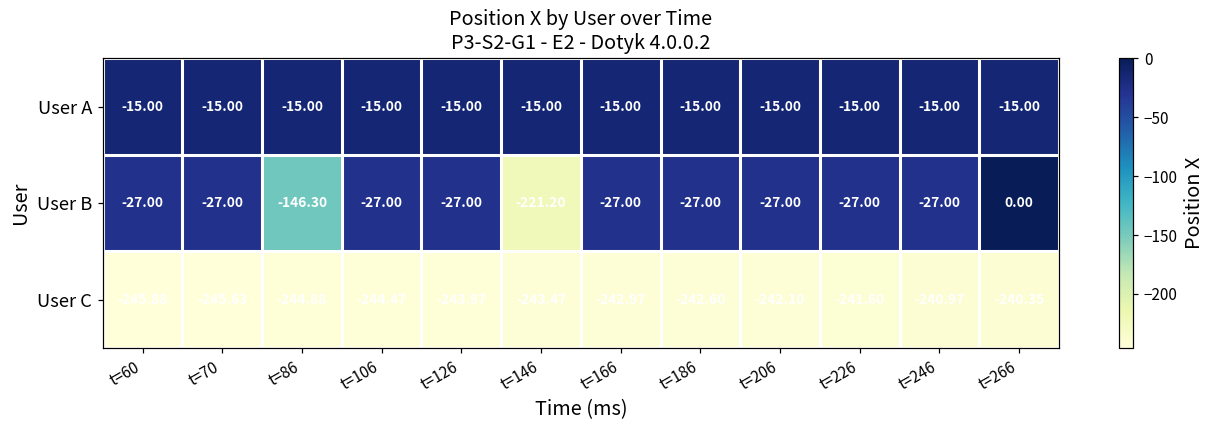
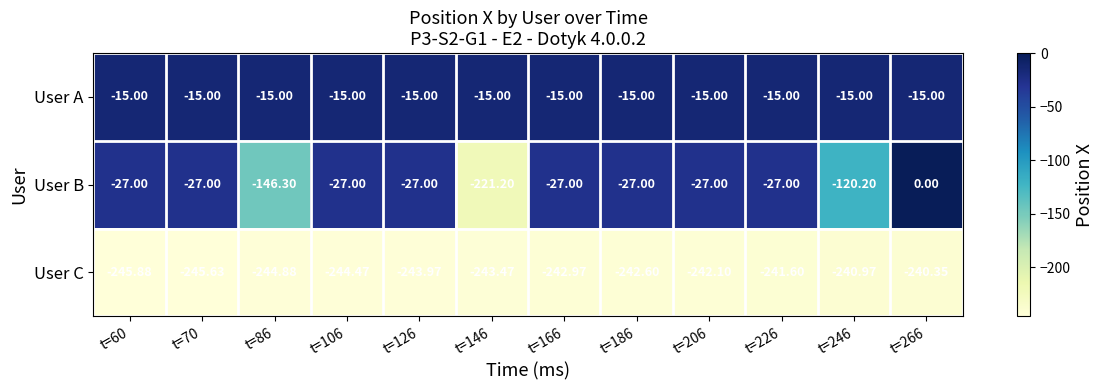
  {
    "User A": {
      "t=60": -15.00,
      "t=70": -15.00,
      "t=86": -15.00,
      "t=106": -15.00,
      "t=126": -15.00,
      "t=146": -15.00,
      "t=166": -15.00,
      "t=186": -15.00,
      "t=206": -15.00,
      "t=226": -15.00,
      "t=246": -15.00,
      "t=266": -15.00
    },
    "User B": {
      "t=60": -27.00,
      "t=70": -27.00,
      "t=86": -146.30,
      "t=106": -27.00,
      "t=126": -27.00,
      "t=146": -221.20,
      "t=166": -27.00,
      "t=186": -27.00,
      "t=206": -27.00,
      "t=226": -27.00,
-     "t=246": -27.00,
+     "t=246": -120.20,
      "t=266": 0.00
    }
  }
